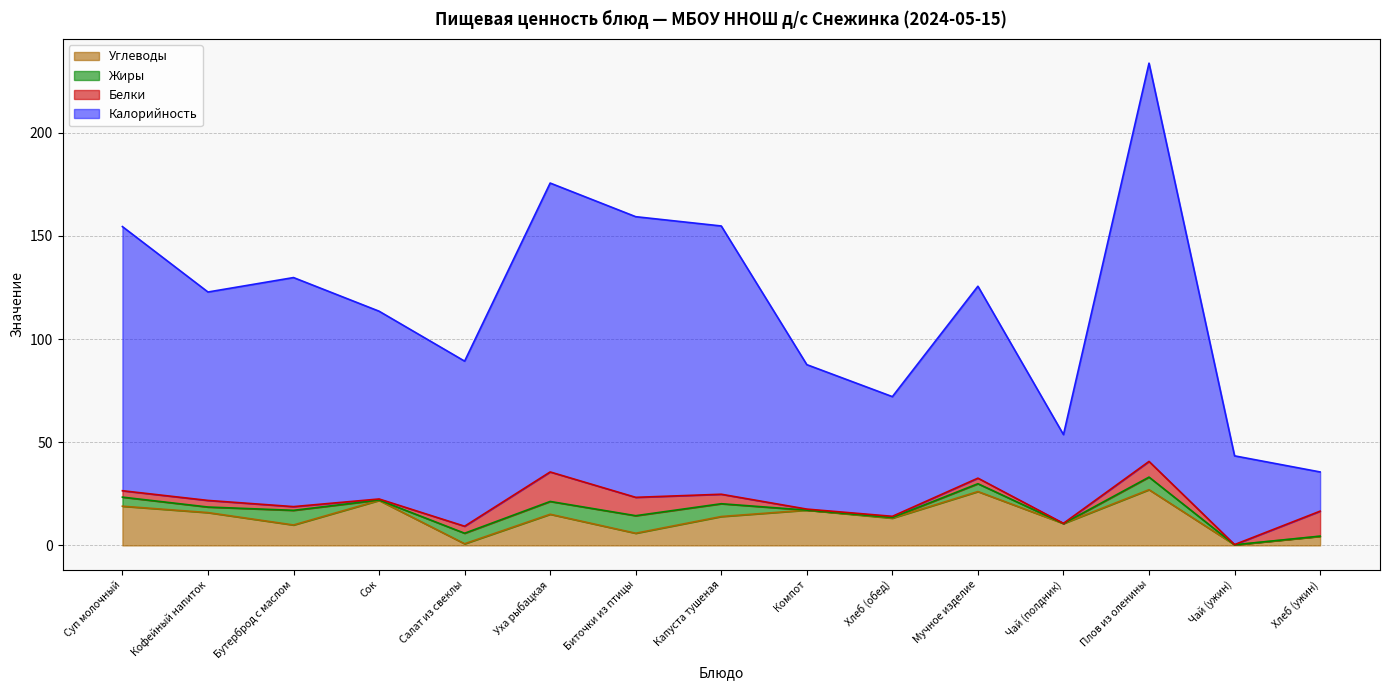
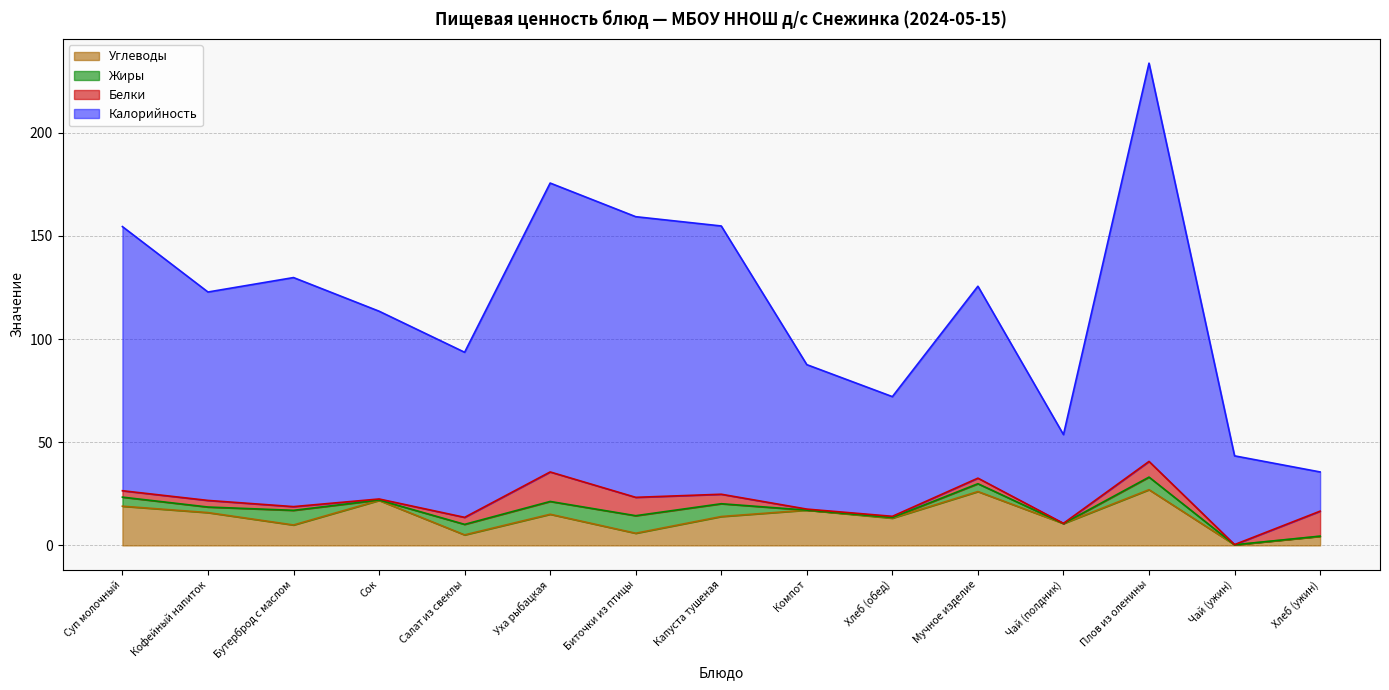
  {
    "Углеводы": {
      "Суп молочный": 19,
      "Кофейный напиток": 16,
      "Бутерброд с маслом": 10,
-     "Салат из свеклы": 1,
+     "Салат из свеклы": 5,
      "Уха рыбацкая": 15,
      "Биточки из птицы": 6,
      "Капуста тушеная": 14,
      "Мучное изделие": 26,
      "Плов из оленины": 27
    },
    "Жиры": {
      "Суп молочный": 4,
      "Кофейный напиток": 3,
      "Бутерброд с маслом": 7,
      "Салат из свеклы": 5,
      "Уха рыбацкая": 6,
      "Биточки из птицы": 9,
      "Капуста тушеная": 6,
      "Мучное изделие": 4,
      "Плов из оленины": 6
    },
    "Белки": {
      "Суп молочный": 3,
      "Кофейный напиток": 3,
      "Бутерброд с маслом": 2,
      "Салат из свеклы": 3,
      "Уха рыбацкая": 14,
      "Биточки из птицы": 9,
      "Капуста тушеная": 5,
      "Мучное изделие": 3,
      "Плов из оленины": 8,
      "Хлеб (ужин)": 12
    },
    "Калорийность": {
      "Суп молочный": 128,
      "Кофейный напиток": 101,
      "Бутерброд с маслом": 111,
      "Сок": 91,
      "Салат из свеклы": 80,
      "Уха рыбацкая": 140,
      "Биточки из птицы": 136,
      "Капуста тушеная": 130,
      "Компот": 70,
      "Хлеб (обед)": 58,
      "Мучное изделие": 93,
      "Чай (полдник)": 43,
      "Плов из оленины": 193,
      "Чай (ужин)": 43,
      "Хлеб (ужин)": 19
    }
  }
